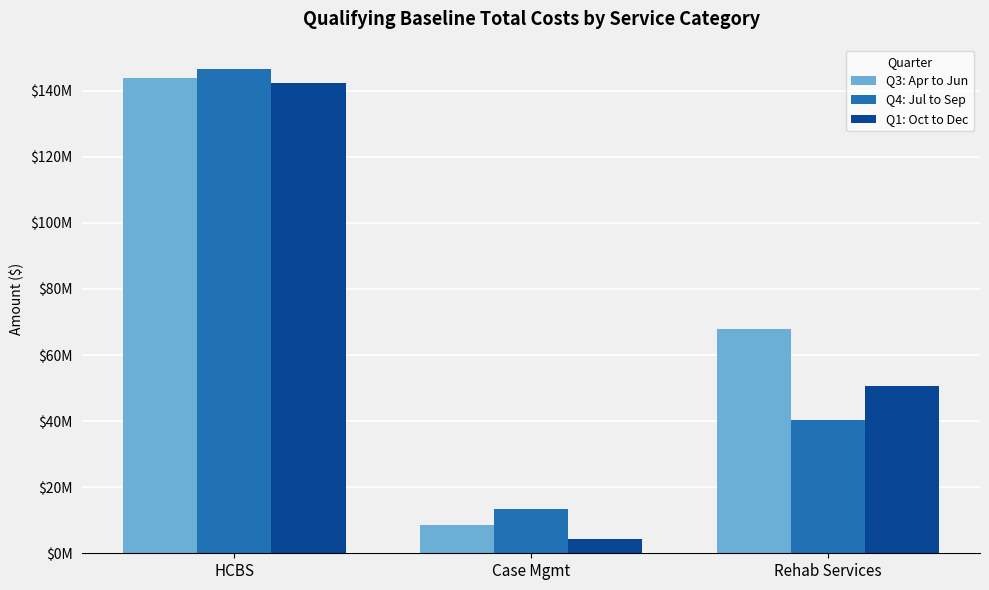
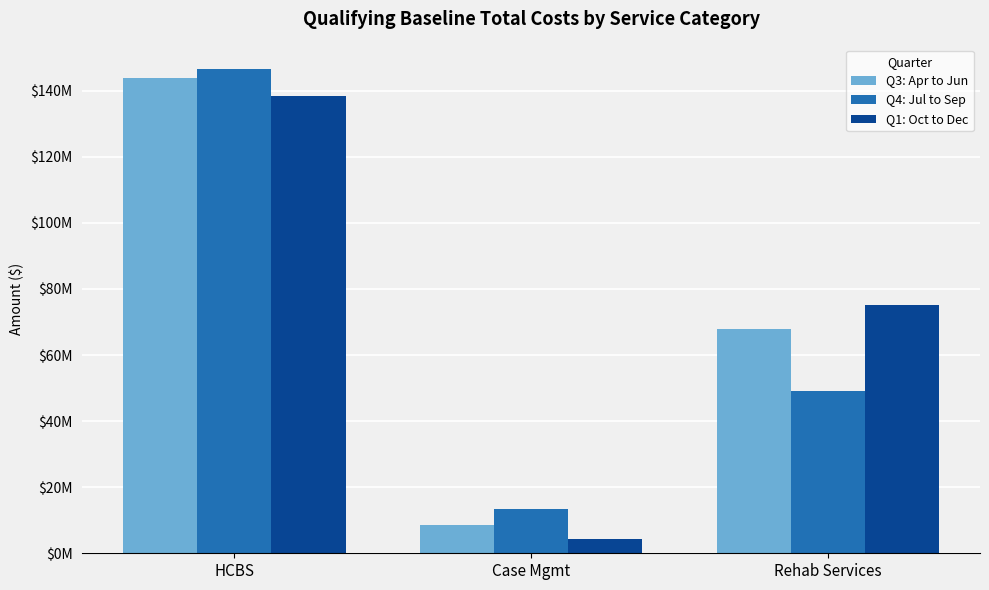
  {
    "Q3: Apr to Jun": {
      "HCBS": "$144000000",
      "Case Mgmt": "$8000000",
      "Rehab Services": "$68000000"
    },
    "Q4: Jul to Sep": {
      "HCBS": "$147000000",
      "Case Mgmt": "$13000000",
-     "Rehab Services": "$40000000"
+     "Rehab Services": "$49000000"
    },
    "Q1: Oct to Dec": {
-     "HCBS": "$142000000",
+     "HCBS": "$138000000",
      "Case Mgmt": "$4000000",
-     "Rehab Services": "$51000000"
+     "Rehab Services": "$75000000"
    }
  }
